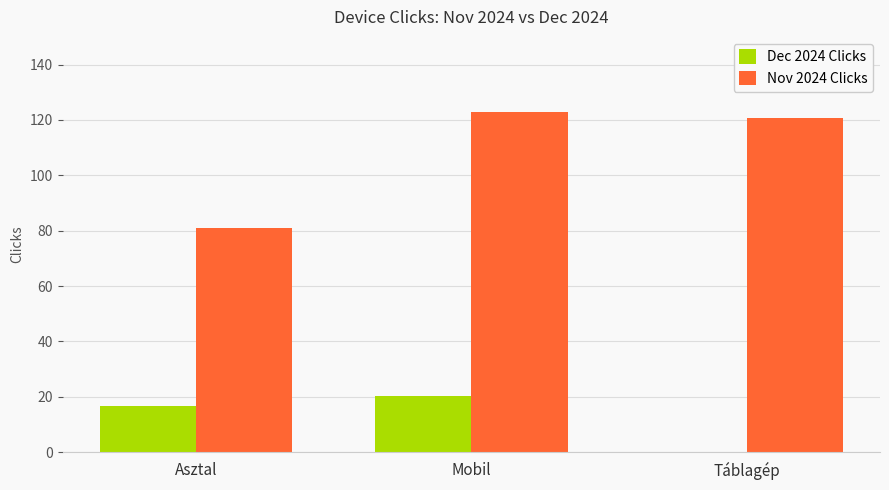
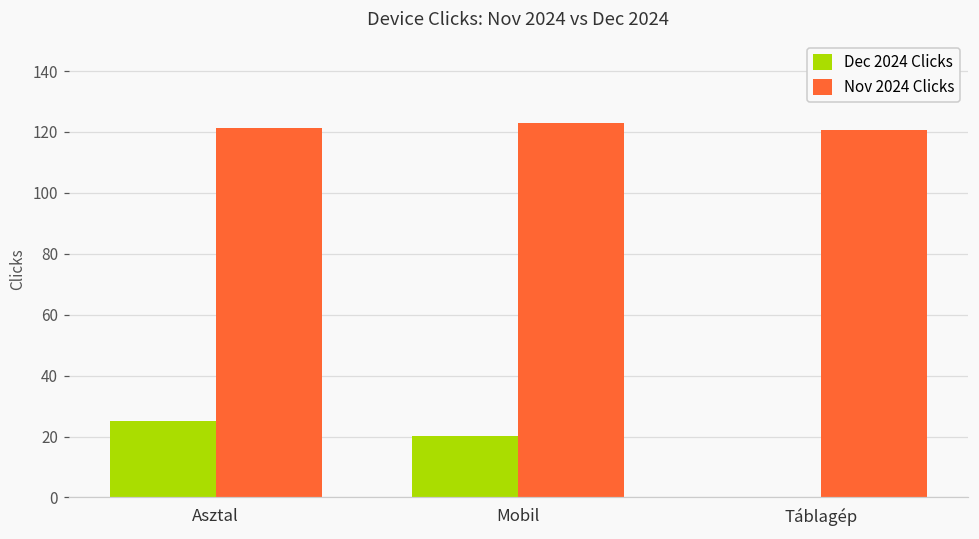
  {
    "Dec 2024 Clicks": {
-     "Asztal": 17,
+     "Asztal": 25,
      "Mobil": 20,
      "Táblagép": 0
    },
    "Nov 2024 Clicks": {
-     "Asztal": 81,
+     "Asztal": 121,
      "Mobil": 123,
      "Táblagép": 121
    }
  }
